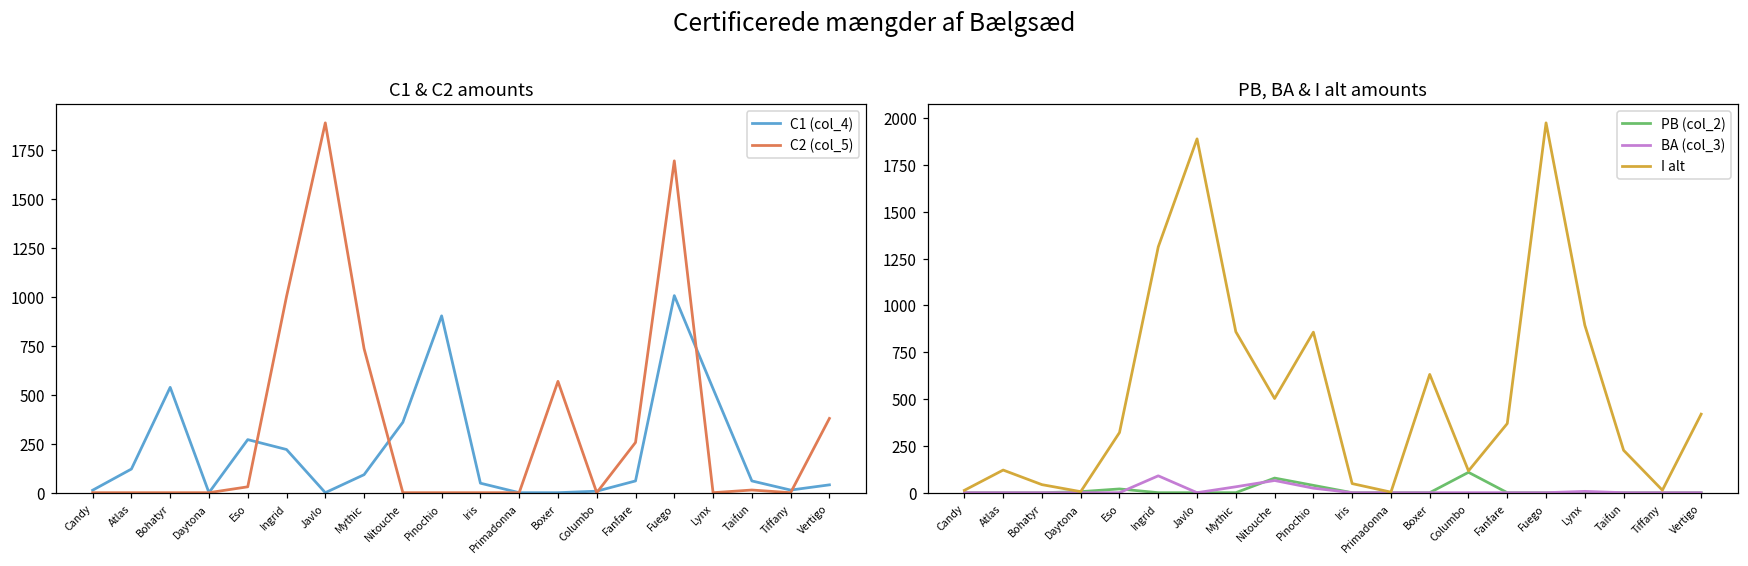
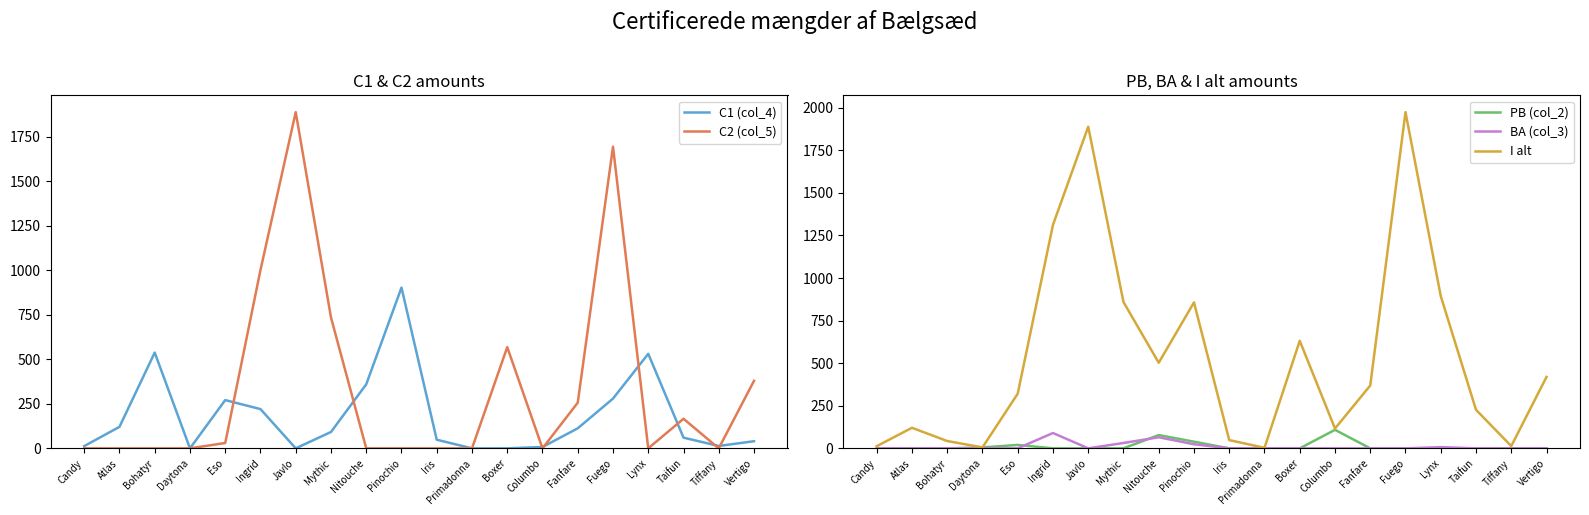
  {
    "C1 & C2 amounts": {
      "C1 (col_4)": {
        "Atlas": 120,
        "Bohatyr": 540,
        "Eso": 270,
        "Ingrid": 220,
        "Javlo": 0,
        "Mythic": 90,
        "Nitouche": 360,
        "Pinochio": 900,
        "Iris": 50,
        "Boxer": 0,
-       "Fanfare": 60,
-       "Fuego": 1010,
+       "Fanfare": 110,
+       "Fuego": 280,
        "Lynx": 530,
        "Taifun": 60,
        "Vertigo": 40
      },
      "C2 (col_5)": {
        "Atlas": 0,
        "Bohatyr": 0,
        "Eso": 30,
        "Ingrid": 1000,
        "Javlo": 1890,
        "Mythic": 740,
        "Nitouche": 0,
        "Pinochio": 0,
        "Iris": 0,
        "Boxer": 570,
        "Fanfare": 260,
        "Fuego": 1690,
        "Lynx": 0,
-       "Taifun": 10,
+       "Taifun": 170,
        "Vertigo": 380
      }
    },
    "PB, BA & I alt amounts": {
      "PB (col_2)": {
        "Eso": 20,
        "Ingrid": 0,
        "Mythic": 0,
        "Pinochio": 40
      },
      "BA (col_3)": {
        "Eso": 0,
        "Ingrid": 90,
        "Mythic": 30,
        "Pinochio": 20,
        "Columbo": 0
      },
      "I alt": {
        "Atlas": 120,
        "Bohatyr": 40,
        "Eso": 320,
        "Ingrid": 1310,
        "Javlo": 1890,
        "Mythic": 860,
        "Nitouche": 500,
        "Pinochio": 860,
        "Iris": 50,
        "Boxer": 630,
        "Fanfare": 370,
        "Fuego": 1970,
        "Lynx": 890,
        "Taifun": 230,
        "Vertigo": 420
      }
    }
  }
